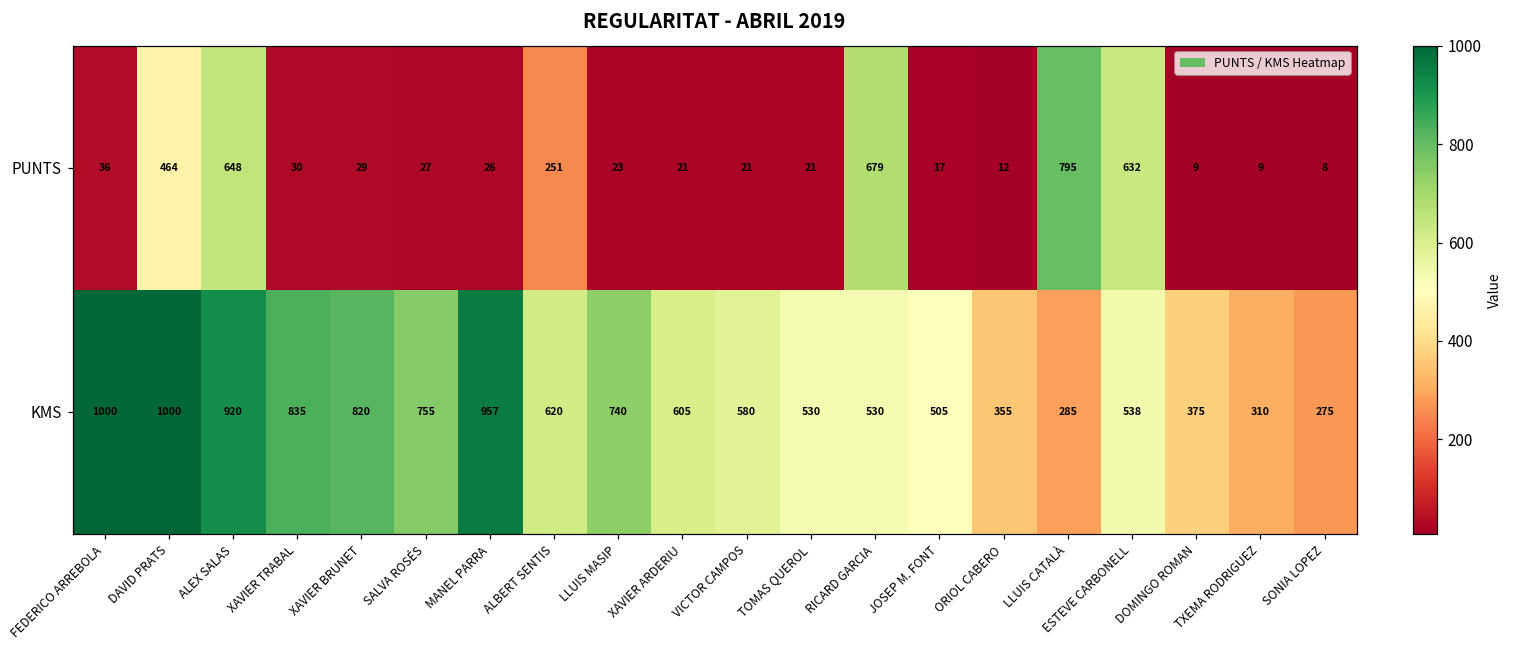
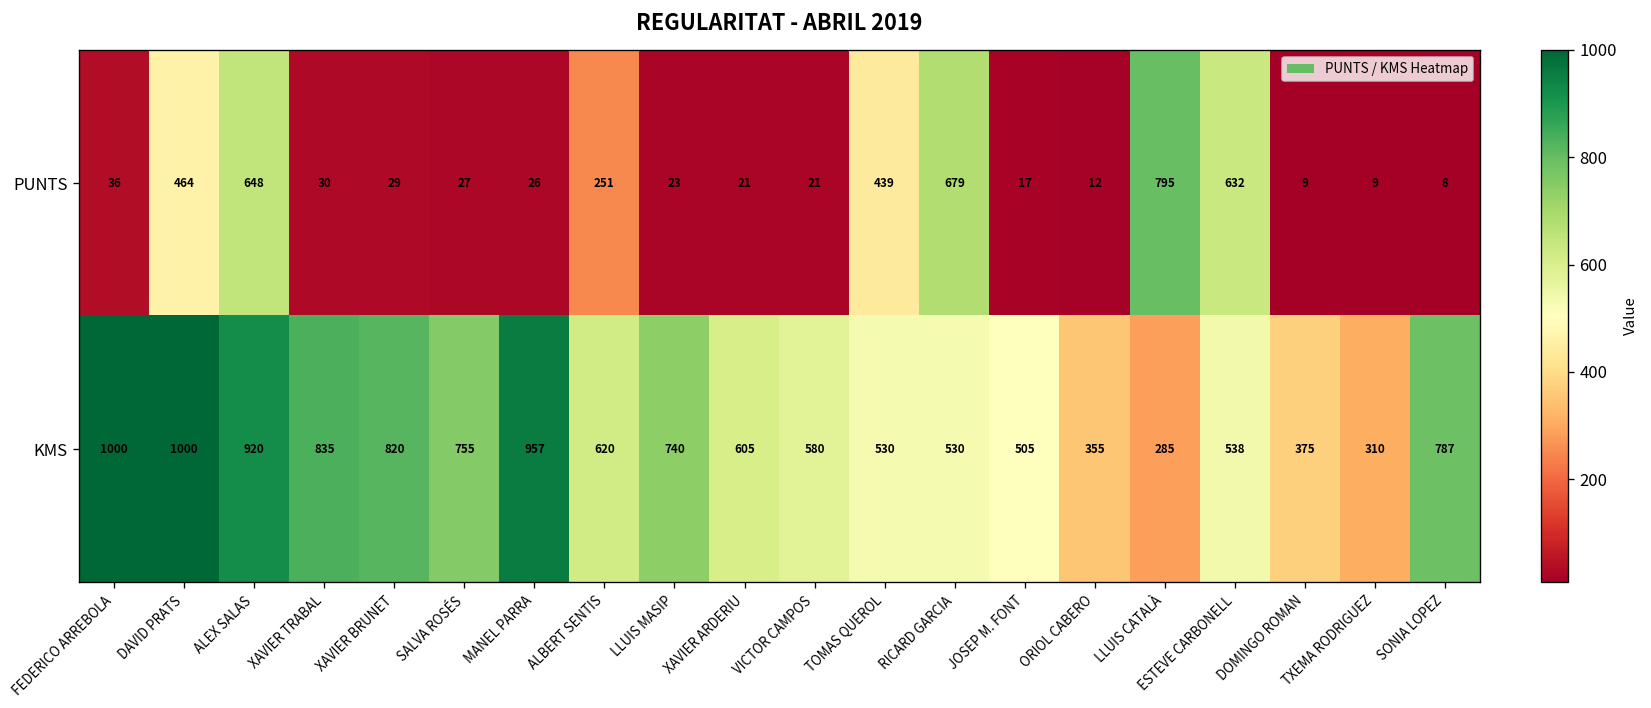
  {
    "PUNTS": {
      "FEDERICO ARREBOLA": 36,
      "DAVID PRATS": 464,
      "ALEX SALAS": 648,
      "XAVIER TRABAL": 30,
      "XAVIER BRUNET": 29,
      "SALVA ROSÉS": 27,
      "MANEL PARRA": 26,
      "ALBERT SENTIS": 251,
      "LLUIS MASIP": 23,
      "XAVIER ARDERIU": 21,
      "VICTOR CAMPOS": 21,
-     "TOMAS QUEROL": 21,
+     "TOMAS QUEROL": 439,
      "RICARD GARCIA": 679,
      "JOSEP M. FONT": 17,
      "ORIOL CABERO": 12,
      "LLUIS CATALÀ": 795,
      "ESTEVE CARBONELL": 632,
      "DOMINGO ROMAN": 9,
      "TXEMA RODRIGUEZ": 9,
      "SONIA LOPEZ": 8
    },
    "KMS": {
      "FEDERICO ARREBOLA": 1000,
      "DAVID PRATS": 1000,
      "ALEX SALAS": 920,
      "XAVIER TRABAL": 835,
      "XAVIER BRUNET": 820,
      "SALVA ROSÉS": 755,
      "MANEL PARRA": 957,
      "ALBERT SENTIS": 620,
      "LLUIS MASIP": 740,
      "XAVIER ARDERIU": 605,
      "VICTOR CAMPOS": 580,
      "TOMAS QUEROL": 530,
      "RICARD GARCIA": 530,
      "JOSEP M. FONT": 505,
      "ORIOL CABERO": 355,
      "LLUIS CATALÀ": 285,
      "ESTEVE CARBONELL": 538,
      "DOMINGO ROMAN": 375,
      "TXEMA RODRIGUEZ": 310,
-     "SONIA LOPEZ": 275
+     "SONIA LOPEZ": 787
    }
  }
